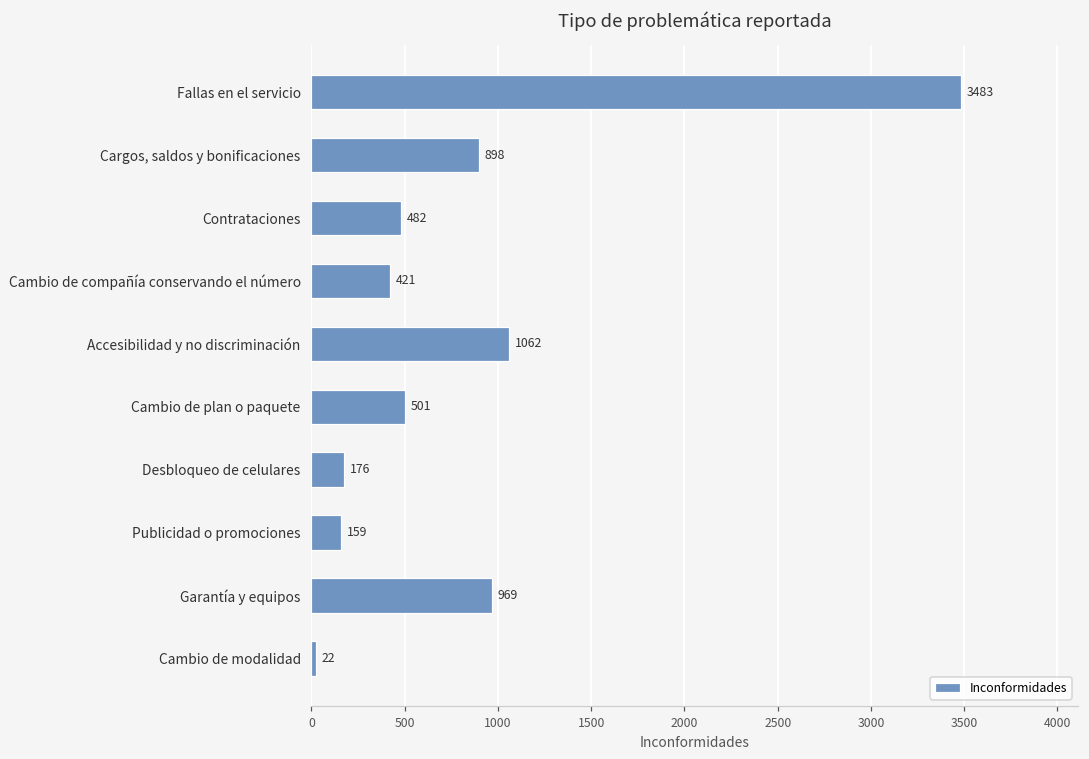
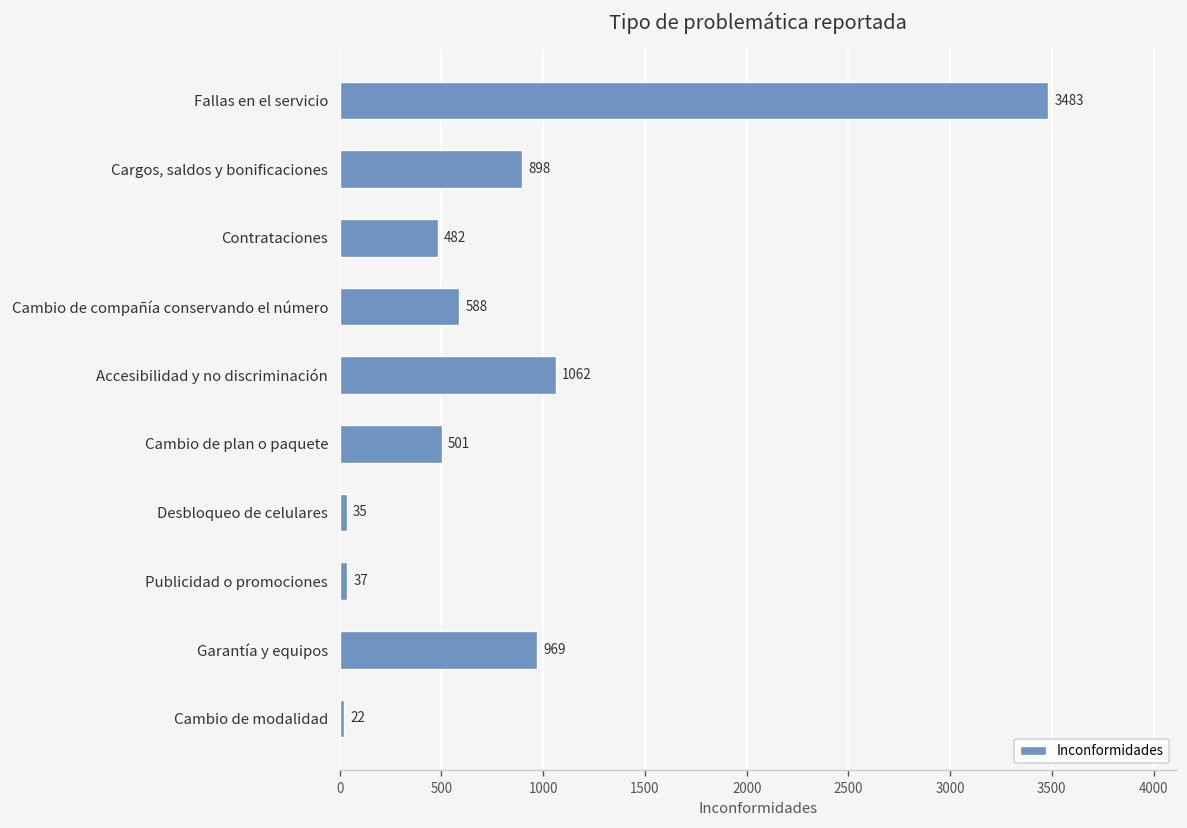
  {
    "Fallas en el servicio": 3483,
    "Cargos, saldos y bonificaciones": 898,
    "Contrataciones": 482,
-   "Cambio de compañía conservando el número": 421,
+   "Cambio de compañía conservando el número": 588,
    "Accesibilidad y no discriminación": 1062,
    "Cambio de plan o paquete": 501,
-   "Desbloqueo de celulares": 176,
-   "Publicidad o promociones": 159,
+   "Desbloqueo de celulares": 35,
+   "Publicidad o promociones": 37,
    "Garantía y equipos": 969,
    "Cambio de modalidad": 22
  }
